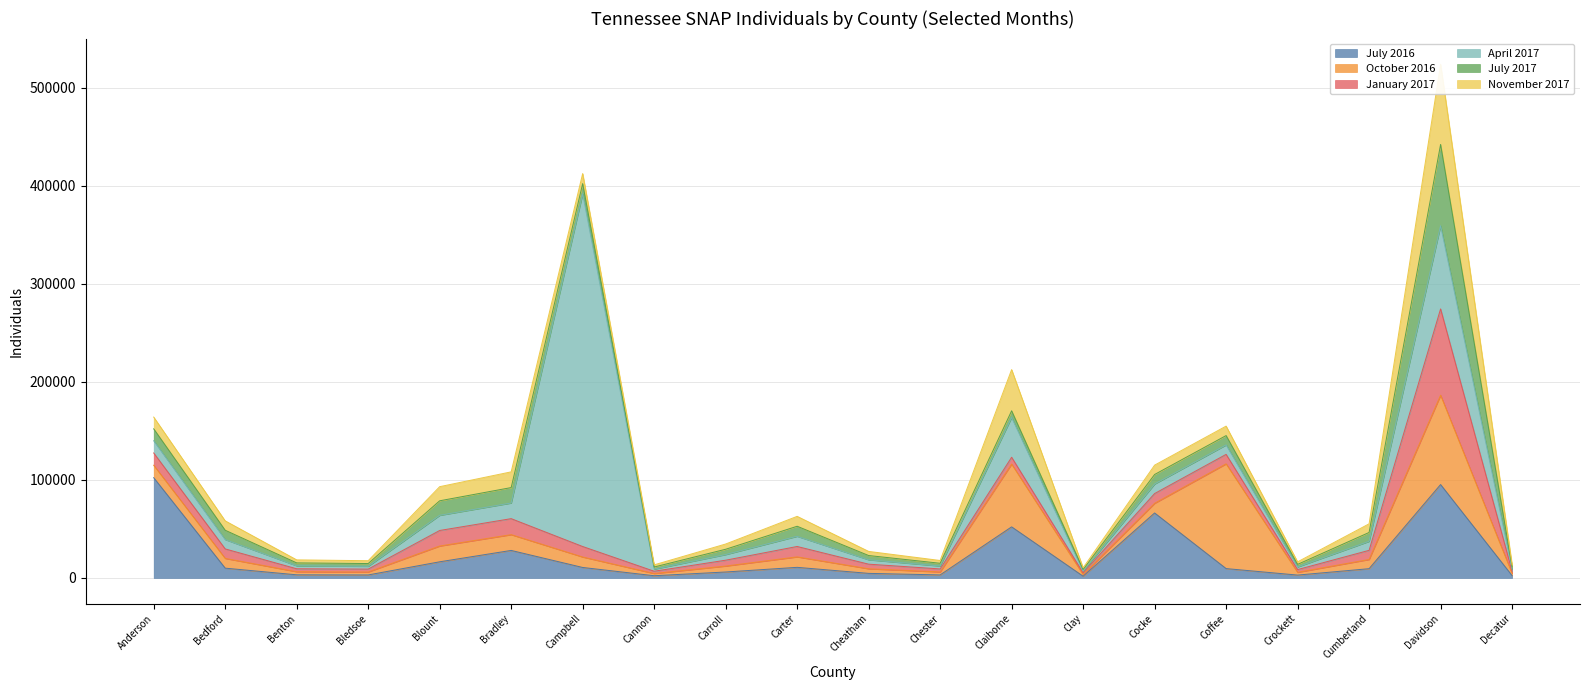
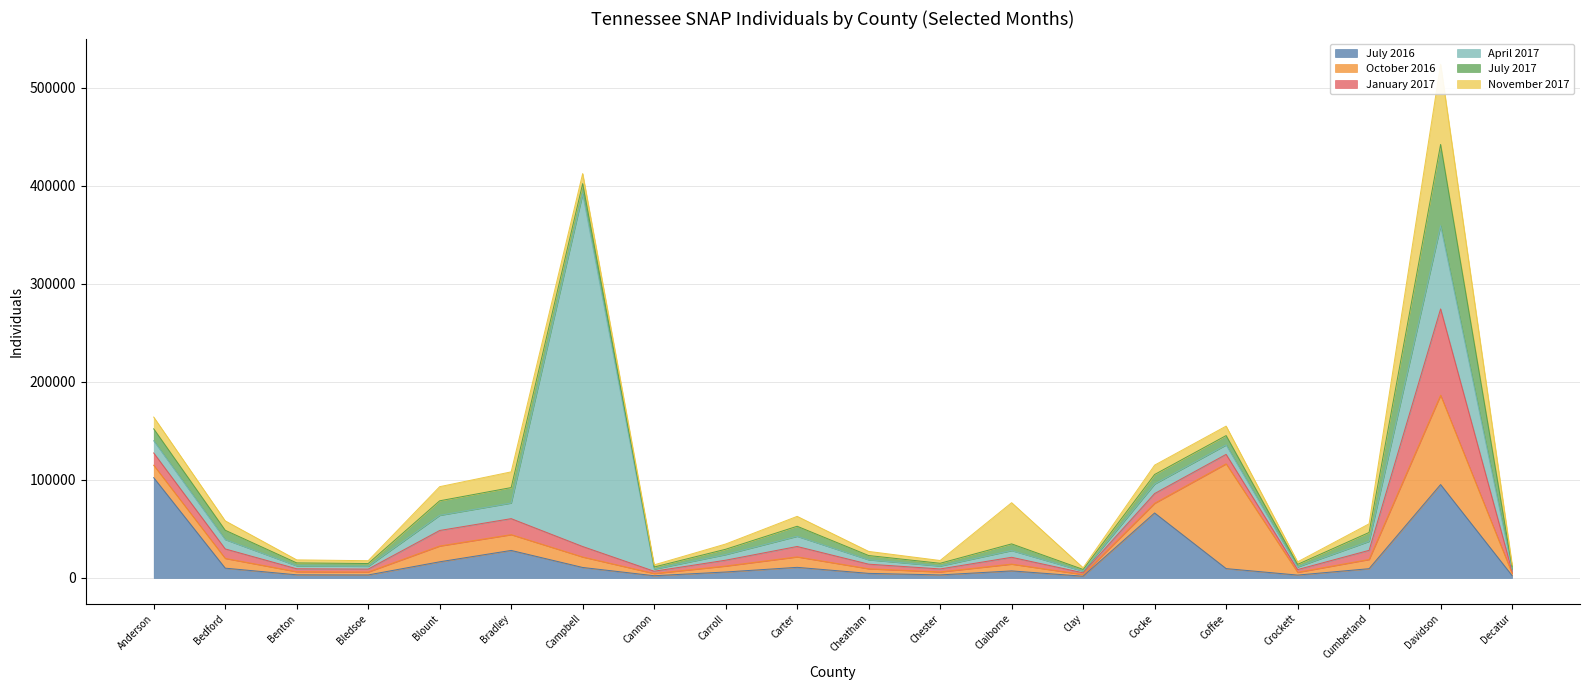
  {
    "July 2016": {
      "Anderson": 100000,
      "Bedford": 10000,
      "Benton": 0,
      "Bledsoe": 0,
      "Blount": 20000,
      "Bradley": 30000,
      "Campbell": 10000,
      "Carroll": 10000,
      "Carter": 10000,
      "Cheatham": 0,
      "Chester": 0,
-     "Claiborne": 50000,
+     "Claiborne": 10000,
      "Cocke": 70000,
      "Coffee": 10000,
      "Crockett": 0,
      "Cumberland": 10000,
      "Davidson": 100000
    },
    "October 2016": {
      "Anderson": 10000,
      "Bedford": 10000,
      "Benton": 0,
      "Bledsoe": 0,
      "Blount": 20000,
      "Bradley": 20000,
      "Campbell": 10000,
      "Carroll": 10000,
      "Carter": 10000,
      "Cheatham": 0,
      "Chester": 0,
-     "Claiborne": 60000,
+     "Claiborne": 10000,
      "Cocke": 10000,
      "Coffee": 110000,
      "Crockett": 0,
      "Cumberland": 10000,
      "Davidson": 90000
    },
    "January 2017": {
      "Anderson": 10000,
      "Bedford": 10000,
      "Benton": 0,
      "Bledsoe": 0,
      "Blount": 20000,
      "Bradley": 20000,
      "Campbell": 10000,
      "Carroll": 10000,
      "Carter": 10000,
      "Cheatham": 0,
      "Chester": 0,
      "Claiborne": 10000,
      "Cocke": 10000,
      "Coffee": 10000,
      "Crockett": 0,
      "Cumberland": 10000,
      "Davidson": 90000
    },
    "April 2017": {
      "Anderson": 10000,
      "Bedford": 10000,
      "Benton": 0,
      "Bledsoe": 0,
      "Blount": 20000,
      "Bradley": 20000,
      "Campbell": 360000,
      "Carroll": 10000,
      "Carter": 10000,
      "Cheatham": 0,
      "Chester": 0,
-     "Claiborne": 40000,
+     "Claiborne": 10000,
      "Cocke": 10000,
      "Coffee": 10000,
      "Cumberland": 10000,
      "Davidson": 80000
    },
    "July 2017": {
      "Anderson": 10000,
      "Bedford": 10000,
      "Benton": 0,
      "Bledsoe": 0,
      "Blount": 10000,
      "Bradley": 20000,
      "Campbell": 10000,
      "Carroll": 10000,
      "Carter": 10000,
      "Cheatham": 0,
      "Chester": 0,
      "Claiborne": 10000,
      "Cocke": 10000,
      "Coffee": 10000,
      "Cumberland": 10000,
      "Davidson": 80000
    },
    "November 2017": {
      "Anderson": 10000,
      "Bedford": 10000,
      "Benton": 0,
      "Bledsoe": 0,
      "Blount": 10000,
      "Bradley": 20000,
      "Campbell": 10000,
      "Carroll": 10000,
      "Carter": 10000,
      "Cheatham": 0,
      "Chester": 0,
      "Claiborne": 40000,
      "Cocke": 10000,
      "Coffee": 10000,
      "Crockett": 0,
      "Cumberland": 10000
    }
  }
